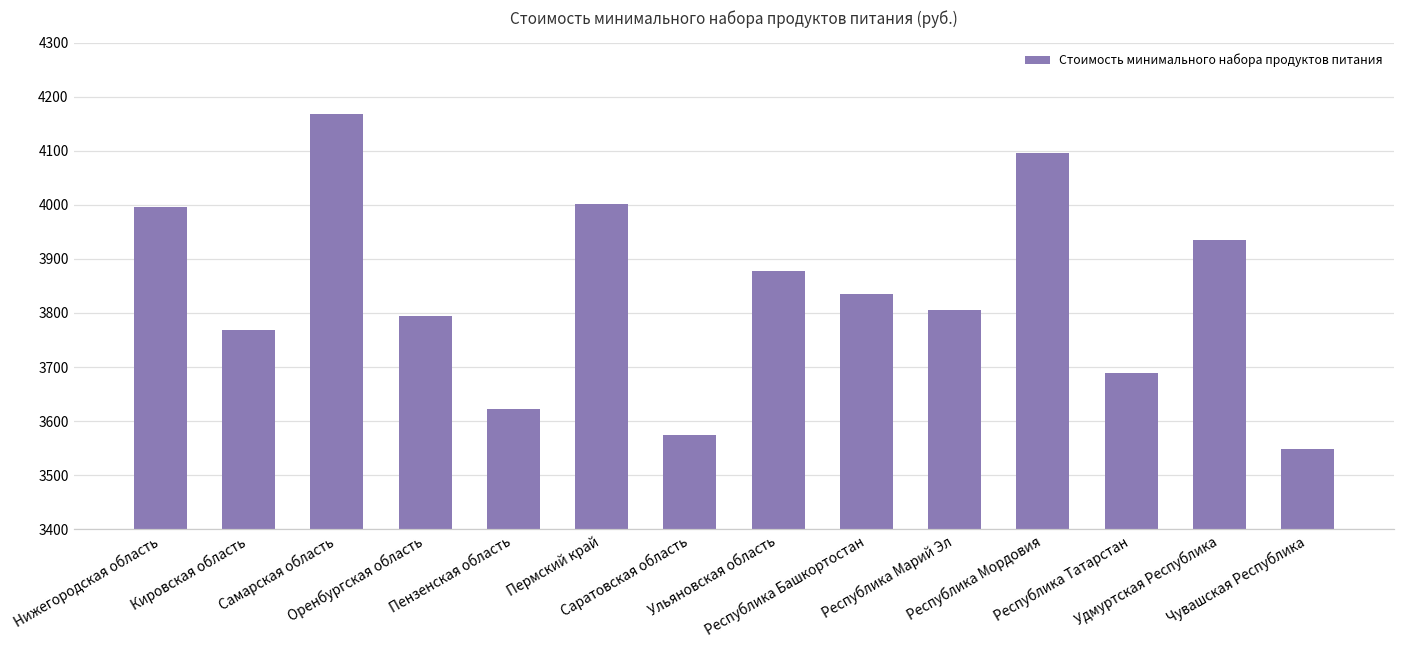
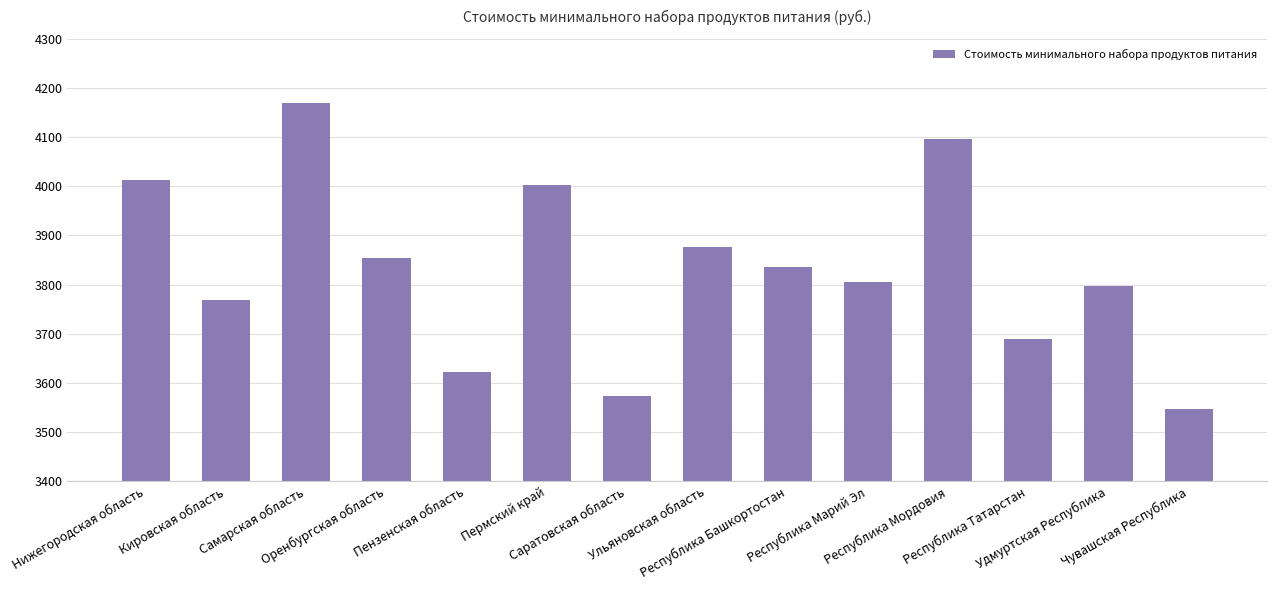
  {
-   "Нижегородская область": 4000,
+   "Нижегородская область": 4010,
    "Кировская область": 3770,
    "Самарская область": 4170,
-   "Оренбургская область": 3790,
+   "Оренбургская область": 3850,
    "Пензенская область": 3620,
    "Пермский край": 4000,
    "Саратовская область": 3570,
    "Ульяновская область": 3880,
    "Республика Башкортостан": 3830,
    "Республика Марий Эл": 3810,
    "Республика Мордовия": 4100,
    "Республика Татарстан": 3690,
-   "Удмуртская Республика": 3940,
+   "Удмуртская Республика": 3800,
    "Чувашская Республика": 3550
  }
